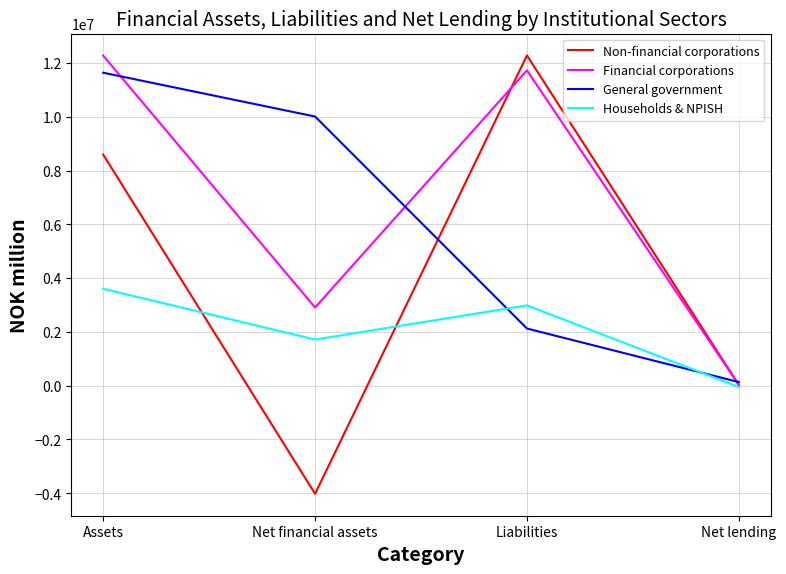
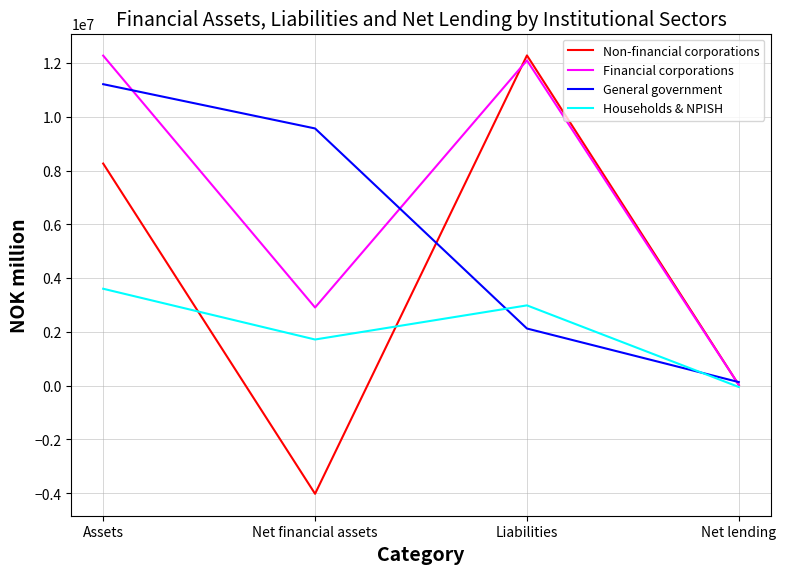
  {
    "Non-financial corporations": {
-     "Assets": 8600000,
+     "Assets": 8300000,
      "Net financial assets": -4000000,
      "Liabilities": 12300000
    },
    "Financial corporations": {
      "Assets": 12300000,
      "Net financial assets": 2900000,
-     "Liabilities": 11700000
+     "Liabilities": 12100000
    },
    "General government": {
-     "Assets": 11600000,
-     "Net financial assets": 10000000,
+     "Assets": 11200000,
+     "Net financial assets": 9600000,
      "Liabilities": 2100000,
      "Net lending": 100000
    },
    "Households & NPISH": {
      "Assets": 3600000,
      "Net financial assets": 1700000,
      "Liabilities": 3000000
    }
  }
